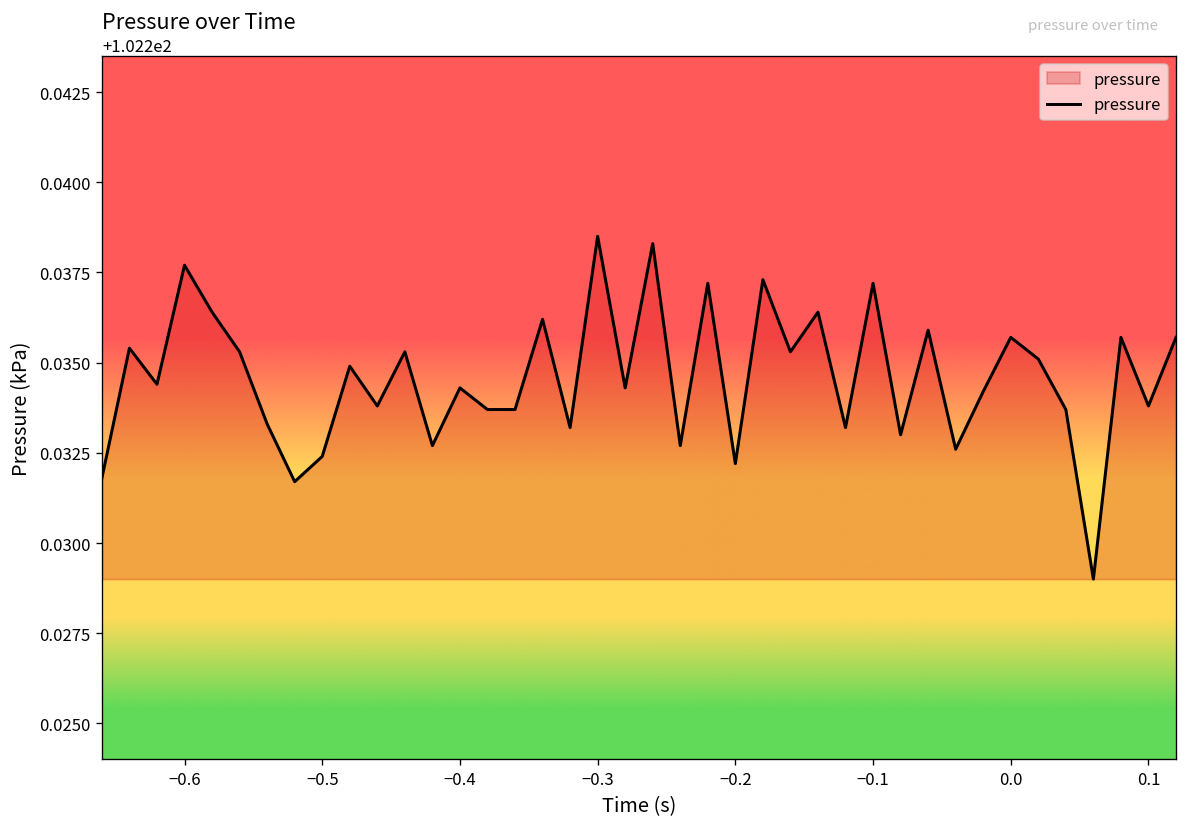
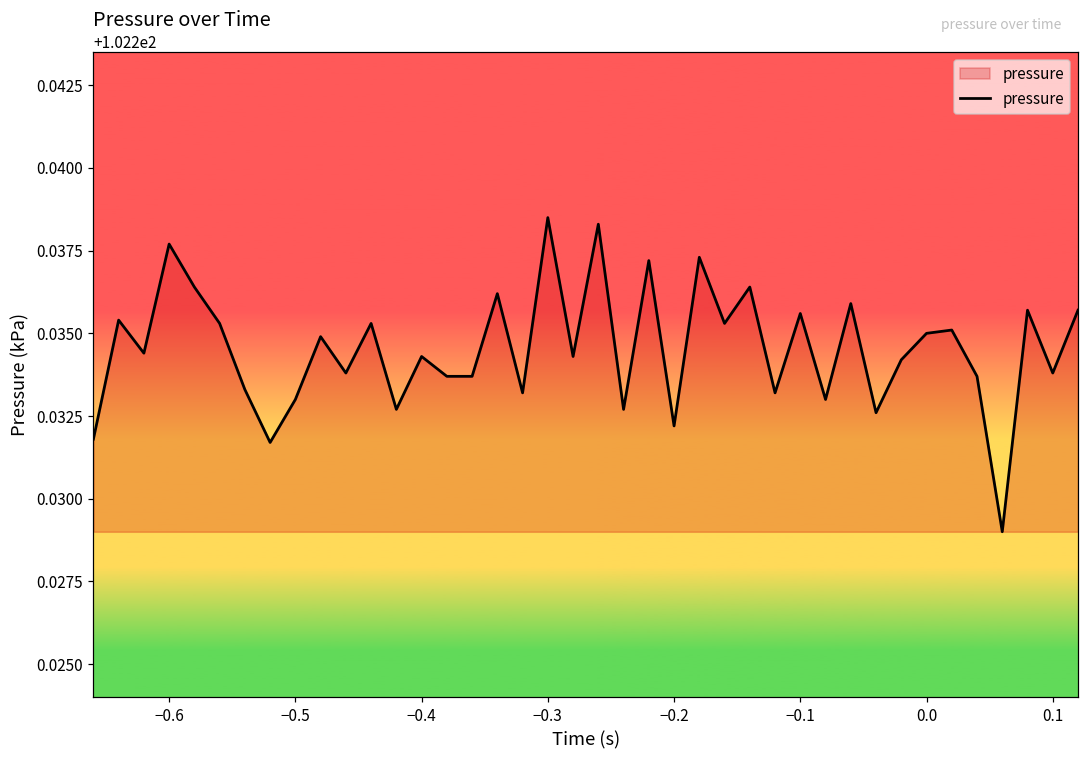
  {
    "−0.6": 102.2377,
-   "−0.5": 102.2324,
+   "−0.5": 102.2330,
    "−0.4": 102.2343,
    "−0.3": 102.2385,
    "−0.2": 102.2322,
-   "−0.1": 102.2372,
-   "0.0": 102.2357,
+   "−0.1": 102.2356,
+   "0.0": 102.2350,
    "0.1": 102.2338
  }
